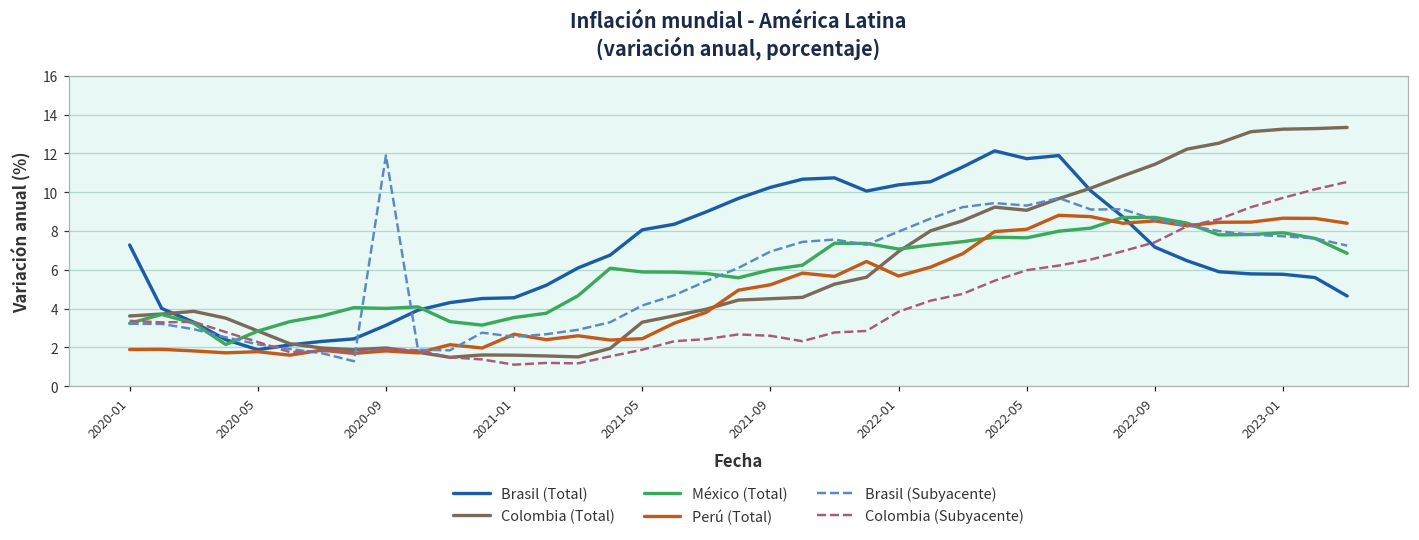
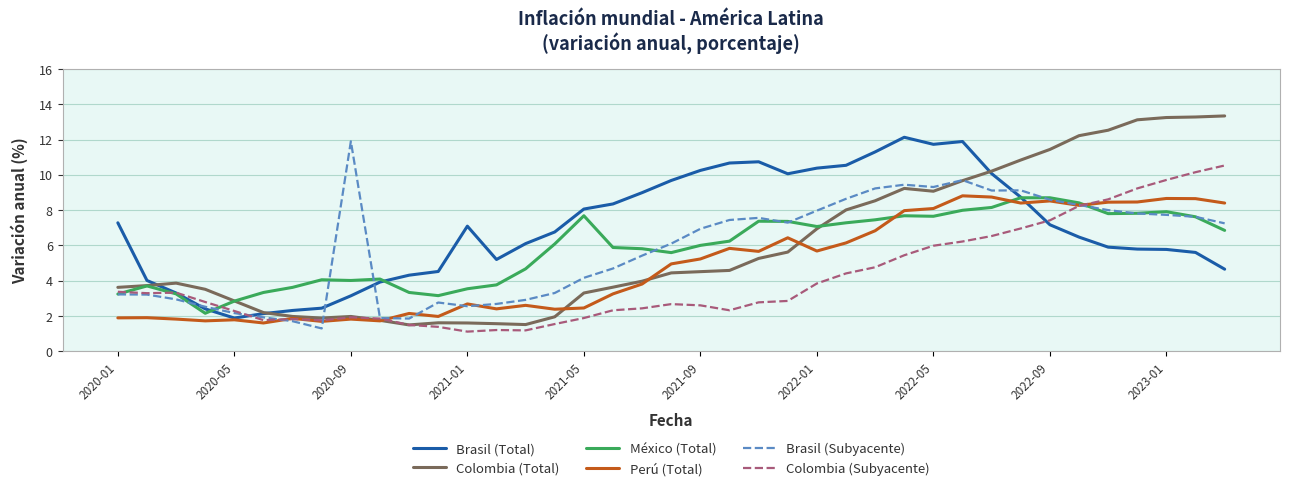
  {
    "Brasil (Total)": {
      "2020-01": 7.3,
      "2020-09": 3.1,
-     "2021-01": 4.6,
+     "2021-01": 7.1,
      "2021-05": 8.1,
      "2021-09": 10.3,
      "2022-01": 10.4,
      "2022-05": 11.7,
      "2022-09": 7.2,
      "2023-01": 5.8
    },
    "México (Total)": {
      "2020-09": 4.0,
      "2021-01": 3.5,
-     "2021-05": 5.9,
+     "2021-05": 7.7,
      "2021-09": 6.0,
      "2022-05": 7.7,
      "2023-01": 7.9
    },
    "Perú (Total)": {
      "2020-01": 1.9,
      "2021-05": 2.5,
      "2021-09": 5.2,
      "2022-01": 5.7,
      "2022-05": 8.1,
      "2023-01": 8.7
    },
    "Brasil (Subyacente)": {
      "2020-09": 11.9,
      "2021-05": 4.2,
      "2021-09": 6.9,
      "2022-01": 8.0,
      "2022-05": 9.3,
      "2023-01": 7.7
    }
  }
